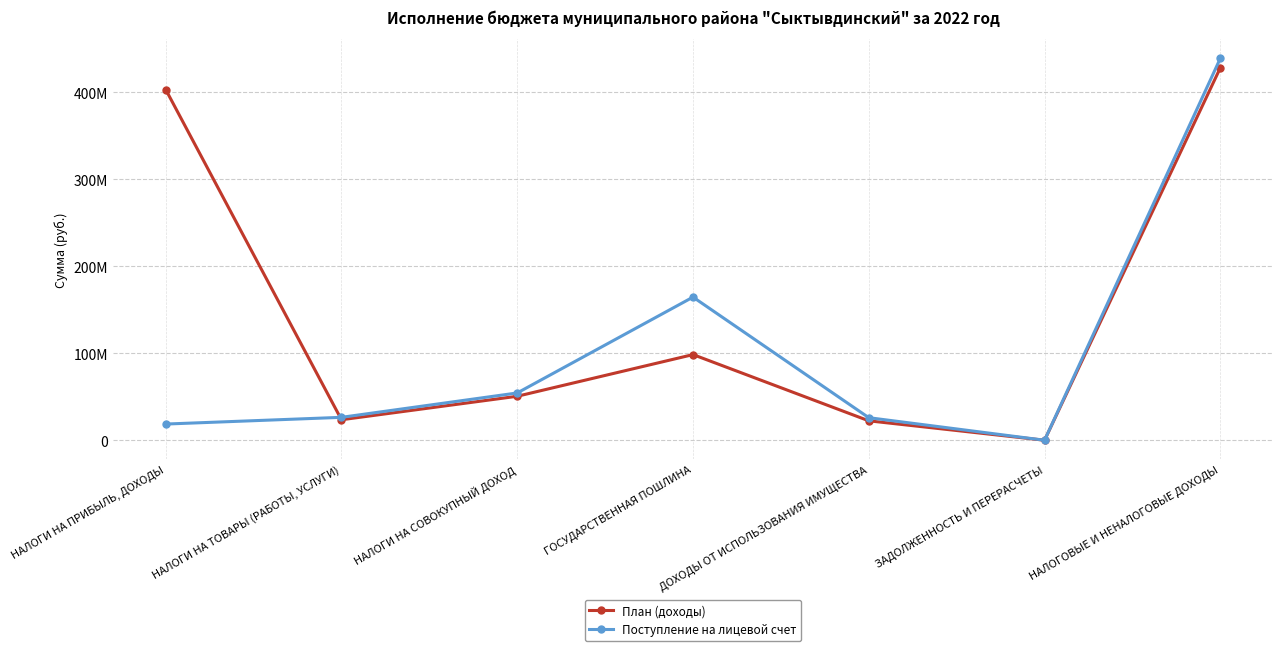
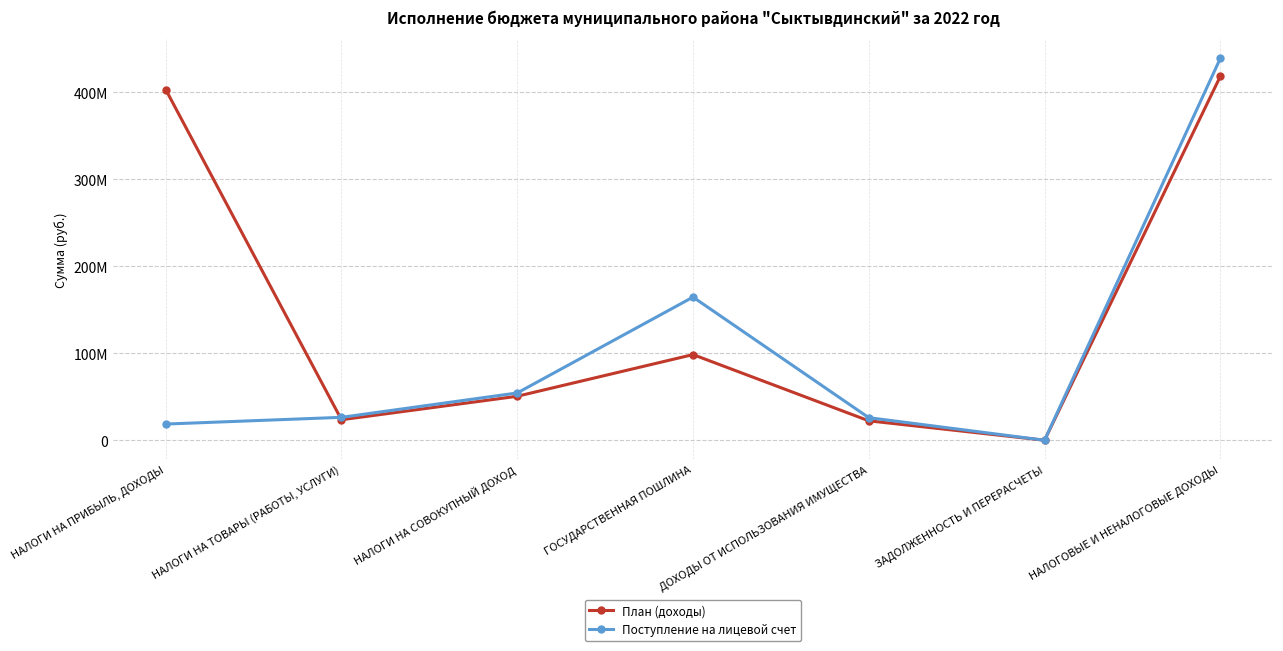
  {
    "План (доходы)": {
      "НАЛОГИ НА ПРИБЫЛЬ, ДОХОДЫ": 400000000,
      "НАЛОГИ НА СОВОКУПНЫЙ ДОХОД": 50000000,
      "ГОСУДАРСТВЕННАЯ ПОШЛИНА": 100000000,
      "ДОХОДЫ ОТ ИСПОЛЬЗОВАНИЯ ИМУЩЕСТВА": 20000000,
-     "НАЛОГОВЫЕ И НЕНАЛОГОВЫЕ ДОХОДЫ": 430000000
+     "НАЛОГОВЫЕ И НЕНАЛОГОВЫЕ ДОХОДЫ": 420000000
    },
    "Поступление на лицевой счет": {
      "НАЛОГИ НА ПРИБЫЛЬ, ДОХОДЫ": 20000000,
      "НАЛОГИ НА СОВОКУПНЫЙ ДОХОД": 50000000,
      "ГОСУДАРСТВЕННАЯ ПОШЛИНА": 160000000,
      "ДОХОДЫ ОТ ИСПОЛЬЗОВАНИЯ ИМУЩЕСТВА": 30000000,
      "НАЛОГОВЫЕ И НЕНАЛОГОВЫЕ ДОХОДЫ": 440000000
    }
  }
